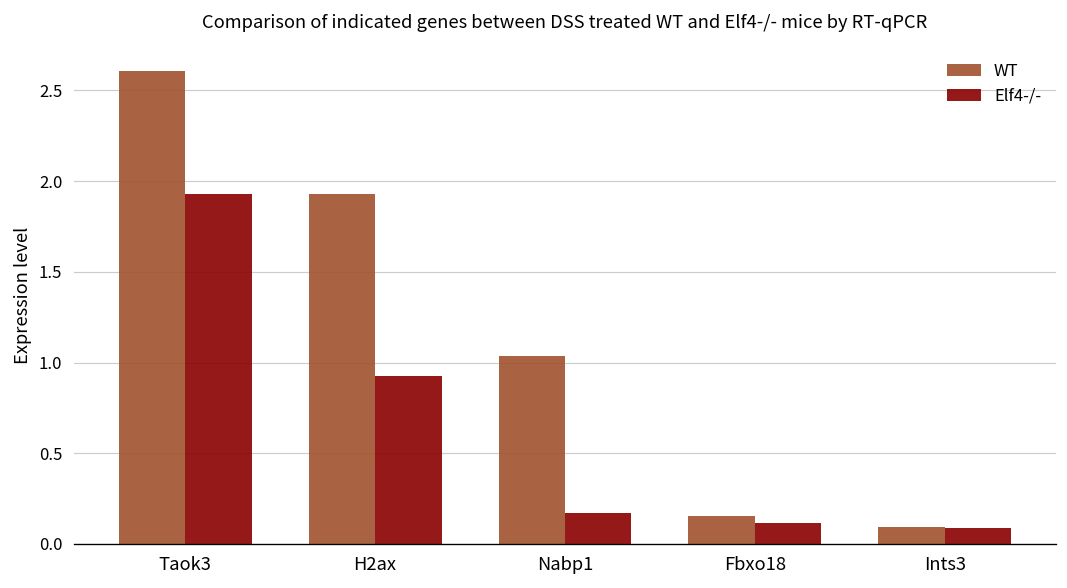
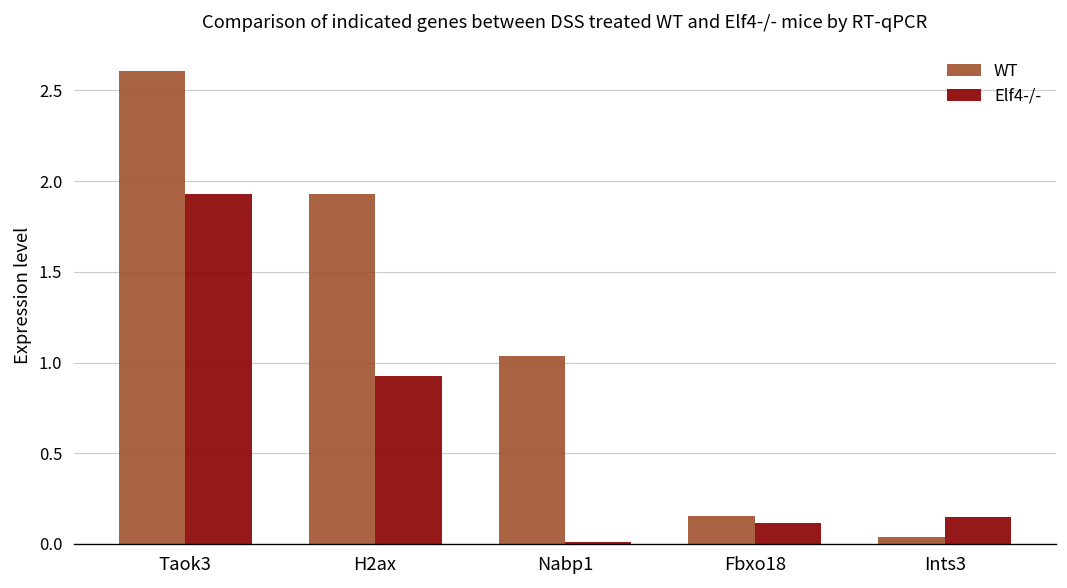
  {
    "WT": {
      "Taok3": 2.61,
      "H2ax": 1.93,
      "Nabp1": 1.04,
      "Fbxo18": 0.16,
-     "Ints3": 0.09
+     "Ints3": 0.04
    },
    "Elf4-/-": {
      "Taok3": 1.93,
      "H2ax": 0.93,
-     "Nabp1": 0.17,
+     "Nabp1": 0.01,
      "Fbxo18": 0.12,
-     "Ints3": 0.09
+     "Ints3": 0.15
    }
  }
